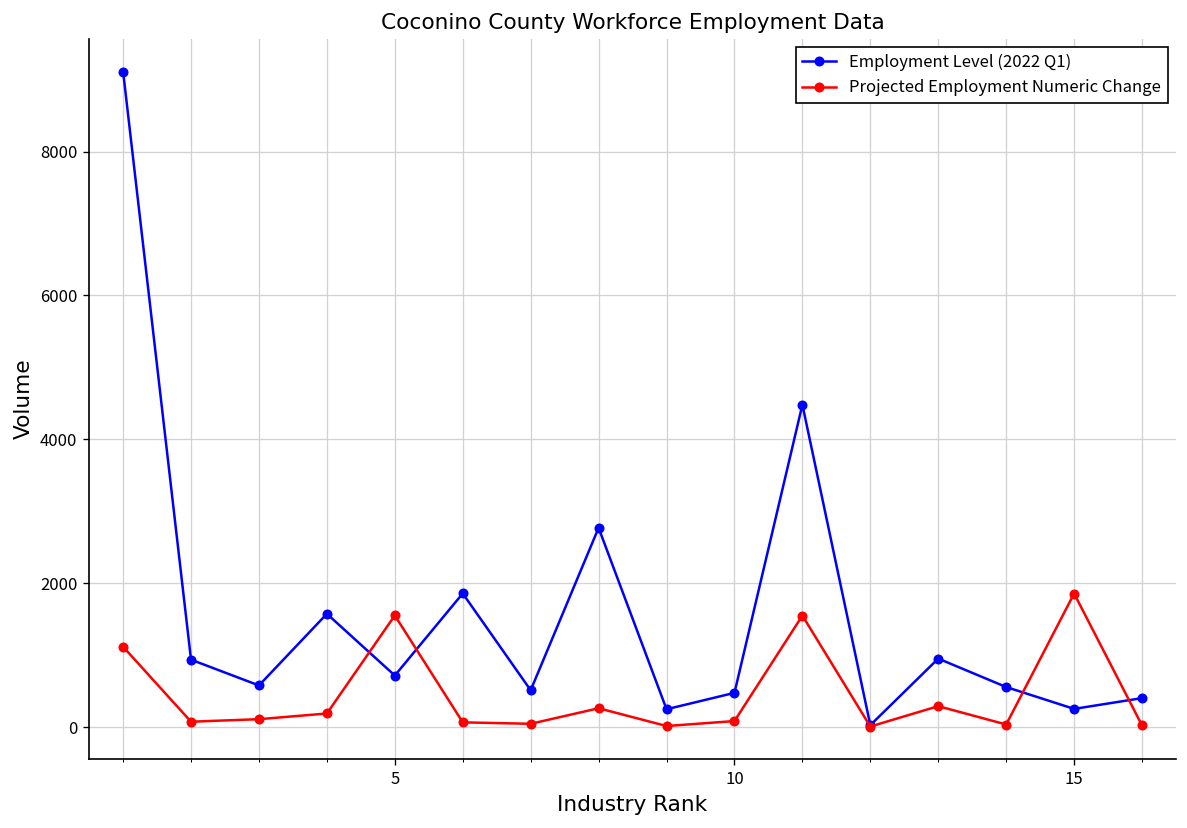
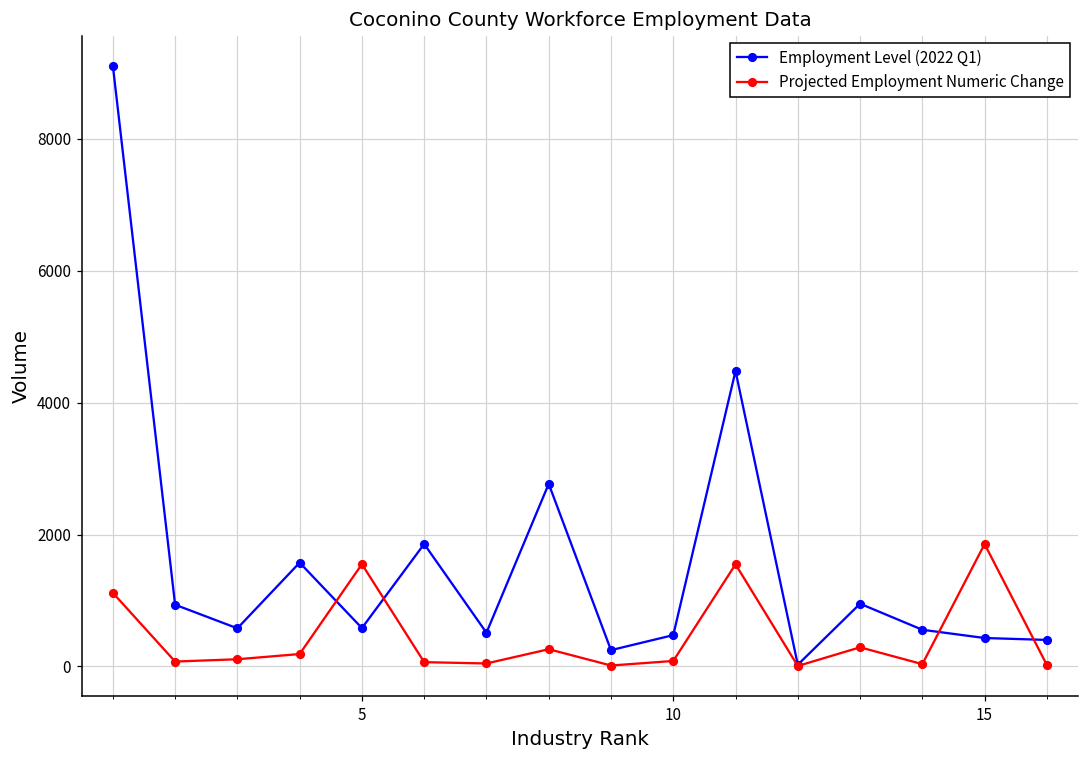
  {
    "Employment Level (2022 Q1)": {
-     "5": 700,
+     "5": 600,
      "10": 500,
-     "15": 300
+     "15": 400
    },
    "Projected Employment Numeric Change": {
      "5": 1600,
      "10": 100,
      "15": 1900
    }
  }
